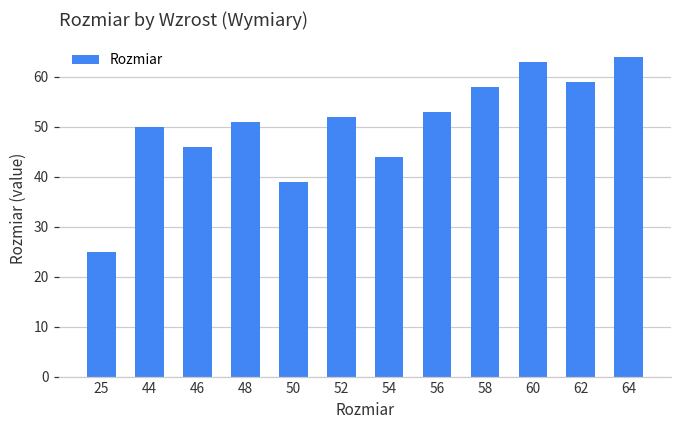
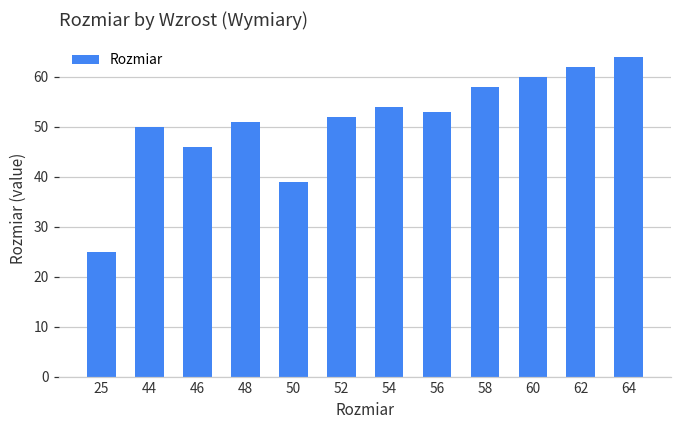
  {
    "25": 25,
    "44": 50,
    "46": 46,
    "48": 51,
    "50": 39,
    "52": 52,
-   "54": 44,
+   "54": 54,
    "56": 53,
    "58": 58,
-   "60": 63,
-   "62": 59,
+   "60": 60,
+   "62": 62,
    "64": 64
  }
